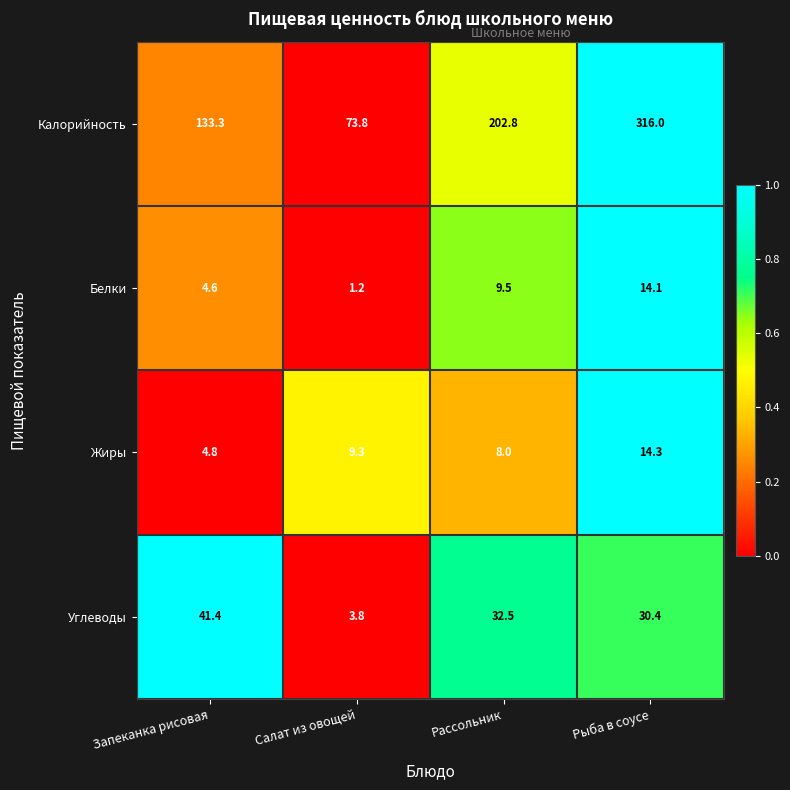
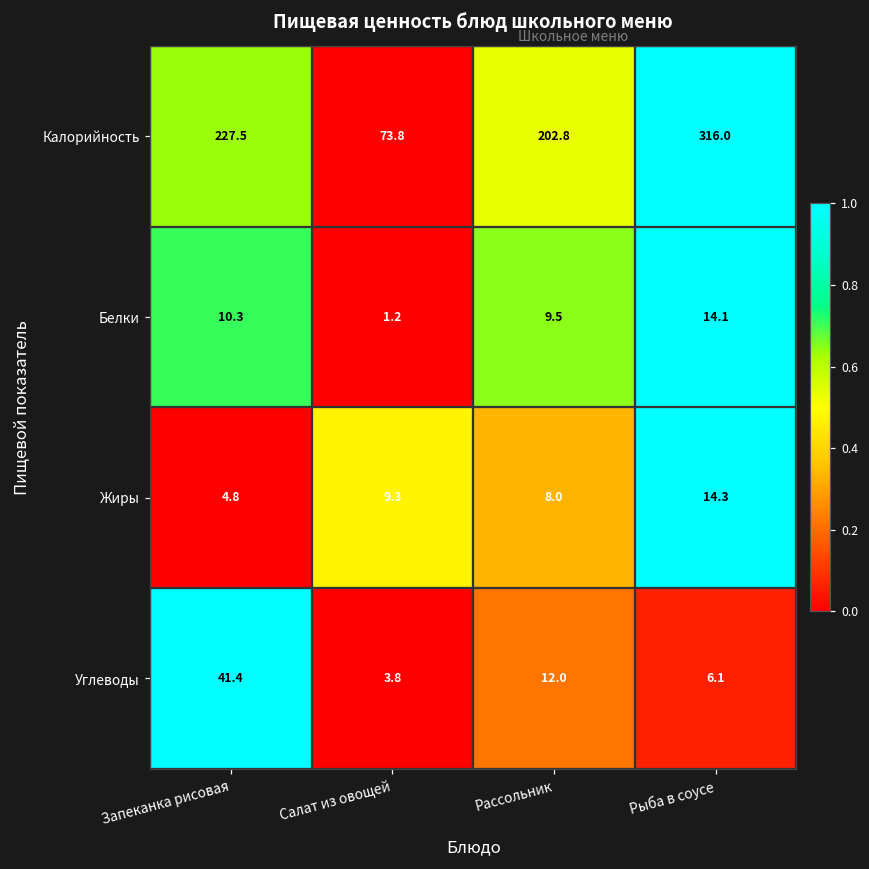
  {
    "Калорийность": {
-     "Запеканка рисовая": 133.3,
+     "Запеканка рисовая": 227.5,
      "Салат из овощей": 73.8,
      "Рассольник": 202.8,
      "Рыба в соусе": 316.0
    },
    "Белки": {
-     "Запеканка рисовая": 4.6,
+     "Запеканка рисовая": 10.3,
      "Салат из овощей": 1.2,
      "Рассольник": 9.5,
      "Рыба в соусе": 14.1
    },
    "Жиры": {
      "Запеканка рисовая": 4.8,
      "Салат из овощей": 9.3,
      "Рассольник": 8.0,
      "Рыба в соусе": 14.3
    },
    "Углеводы": {
      "Запеканка рисовая": 41.4,
      "Салат из овощей": 3.8,
-     "Рассольник": 32.5,
-     "Рыба в соусе": 30.4
+     "Рассольник": 12.0,
+     "Рыба в соусе": 6.1
    }
  }
